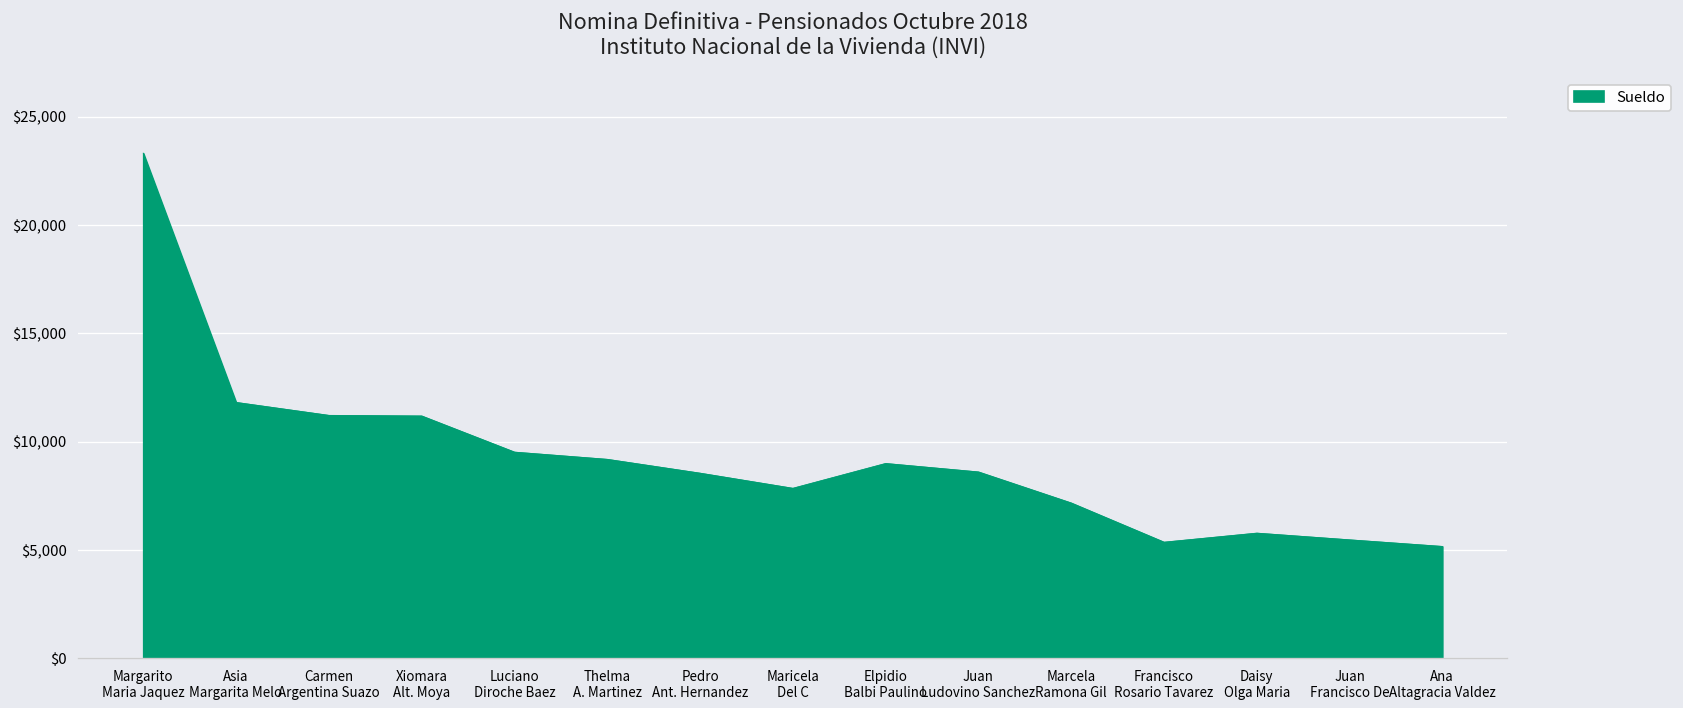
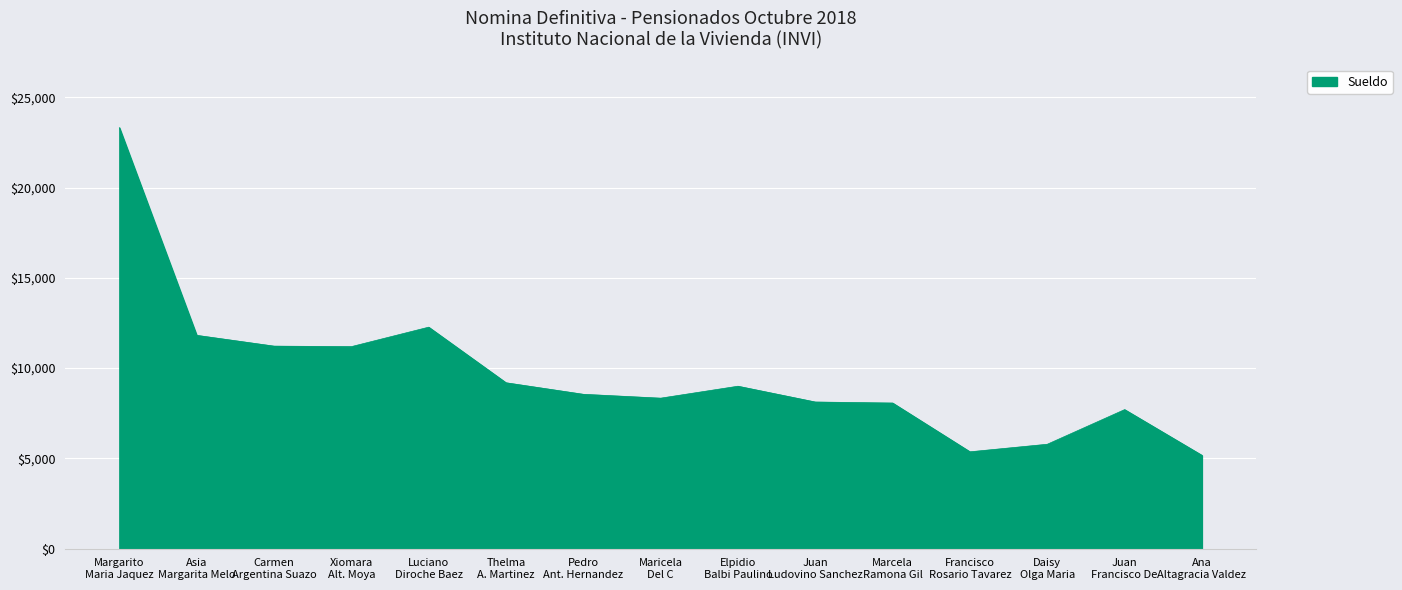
  {
    "Margarito Maria Jaquez": "$23,300",
    "Asia Margarita Melo": "$11,800",
    "Carmen Argentina Suazo": "$11,200",
    "Xiomara Alt. Moya": "$11,200",
-   "Luciano Diroche Baez": "$9,500",
+   "Luciano Diroche Baez": "$12,300",
    "Thelma A. Martinez": "$9,200",
    "Pedro Ant. Hernandez": "$8,600",
-   "Maricela Del C": "$7,900",
+   "Maricela Del C": "$8,300",
    "Elpidio Balbi Paulino": "$9,000",
-   "Juan Ludovino Sanchez": "$8,600",
-   "Marcela Ramona Gil": "$7,200",
+   "Juan Ludovino Sanchez": "$8,100",
+   "Marcela Ramona Gil": "$8,100",
    "Francisco Rosario Tavarez": "$5,400",
    "Daisy Olga Maria": "$5,800",
-   "Juan Francisco De": "$5,500",
+   "Juan Francisco De": "$7,700",
    "Ana Altagracia Valdez": "$5,200"
  }
